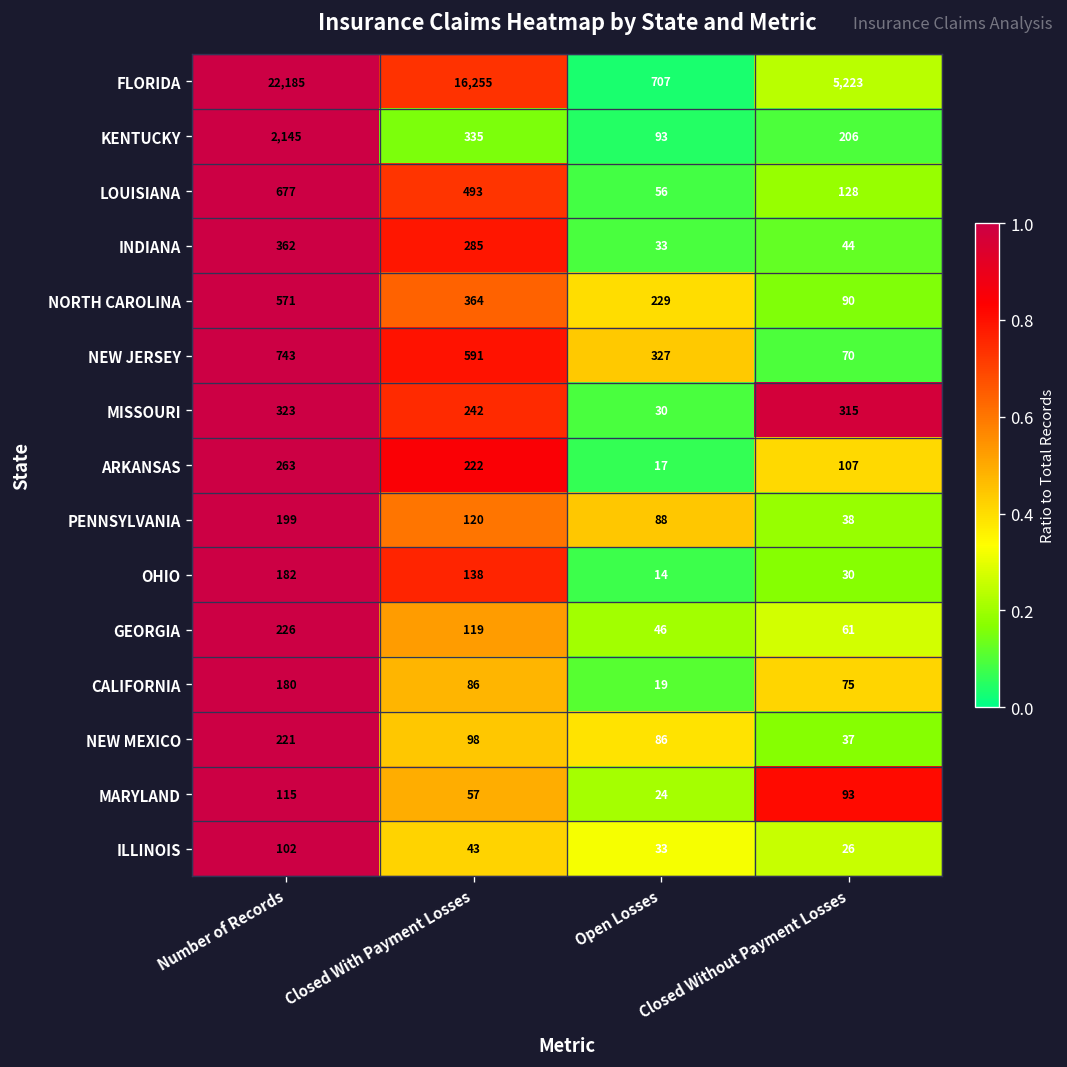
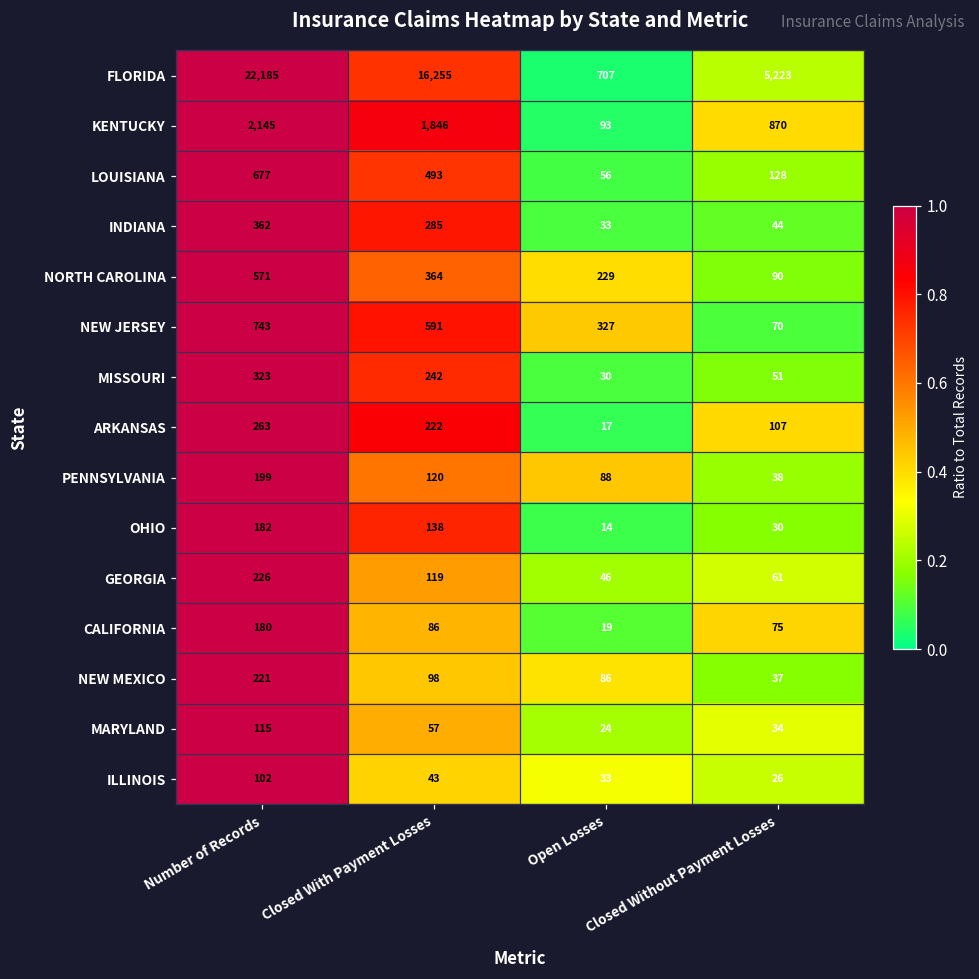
  {
    "FLORIDA": {
      "Number of Records": "22,185",
      "Closed With Payment Losses": "16,255",
      "Open Losses": "707",
      "Closed Without Payment Losses": "5,223"
    },
    "KENTUCKY": {
      "Number of Records": "2,145",
-     "Closed With Payment Losses": "335",
+     "Closed With Payment Losses": "1,846",
      "Open Losses": "93",
-     "Closed Without Payment Losses": "206"
+     "Closed Without Payment Losses": "870"
    },
    "LOUISIANA": {
      "Number of Records": "677",
      "Closed With Payment Losses": "493",
      "Open Losses": "56",
      "Closed Without Payment Losses": "128"
    },
    "INDIANA": {
      "Number of Records": "362",
      "Closed With Payment Losses": "285",
      "Open Losses": "33",
      "Closed Without Payment Losses": "44"
    },
    "NORTH CAROLINA": {
      "Number of Records": "571",
      "Closed With Payment Losses": "364",
      "Open Losses": "229",
      "Closed Without Payment Losses": "90"
    },
    "NEW JERSEY": {
      "Number of Records": "743",
      "Closed With Payment Losses": "591",
      "Open Losses": "327",
      "Closed Without Payment Losses": "70"
    },
    "MISSOURI": {
      "Number of Records": "323",
      "Closed With Payment Losses": "242",
      "Open Losses": "30",
-     "Closed Without Payment Losses": "315"
+     "Closed Without Payment Losses": "51"
    },
    "ARKANSAS": {
      "Number of Records": "263",
      "Closed With Payment Losses": "222",
      "Open Losses": "17",
      "Closed Without Payment Losses": "107"
    },
    "PENNSYLVANIA": {
      "Number of Records": "199",
      "Closed With Payment Losses": "120",
      "Open Losses": "88",
      "Closed Without Payment Losses": "38"
    },
    "OHIO": {
      "Number of Records": "182",
      "Closed With Payment Losses": "138",
      "Open Losses": "14",
      "Closed Without Payment Losses": "30"
    },
    "GEORGIA": {
      "Number of Records": "226",
      "Closed With Payment Losses": "119",
      "Open Losses": "46",
      "Closed Without Payment Losses": "61"
    },
    "CALIFORNIA": {
      "Number of Records": "180",
      "Closed With Payment Losses": "86",
      "Open Losses": "19",
      "Closed Without Payment Losses": "75"
    },
    "NEW MEXICO": {
      "Number of Records": "221",
      "Closed With Payment Losses": "98",
      "Open Losses": "86",
      "Closed Without Payment Losses": "37"
    },
    "MARYLAND": {
      "Number of Records": "115",
      "Closed With Payment Losses": "57",
      "Open Losses": "24",
-     "Closed Without Payment Losses": "93"
+     "Closed Without Payment Losses": "34"
    },
    "ILLINOIS": {
      "Number of Records": "102",
      "Closed With Payment Losses": "43",
      "Open Losses": "33",
      "Closed Without Payment Losses": "26"
    }
  }
